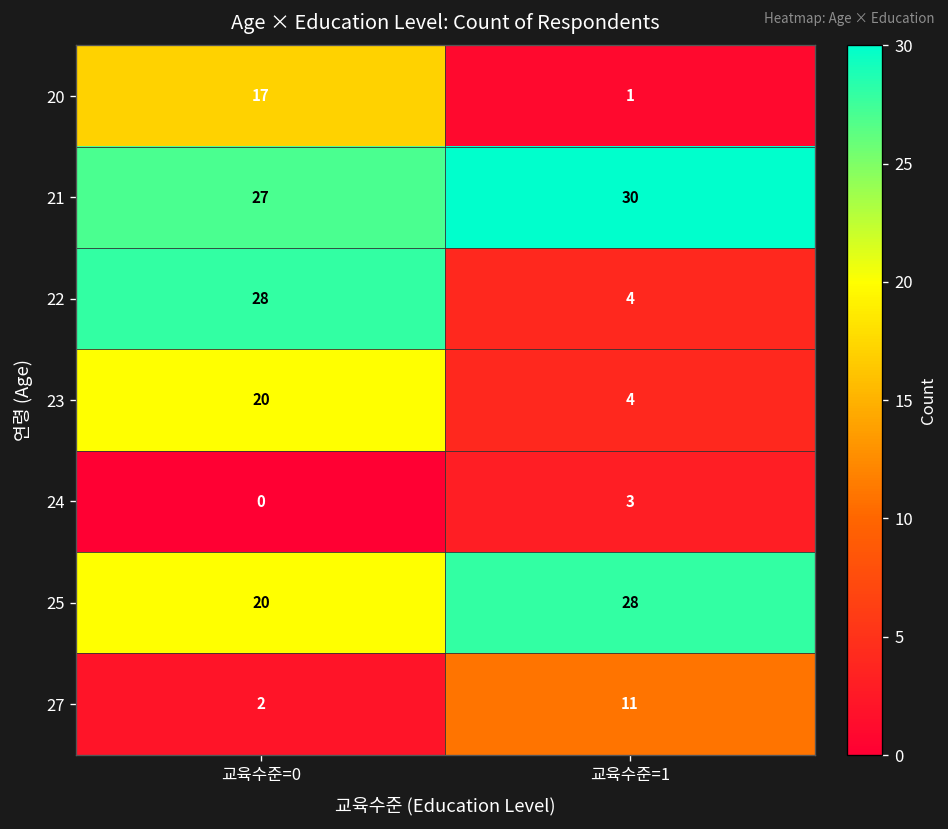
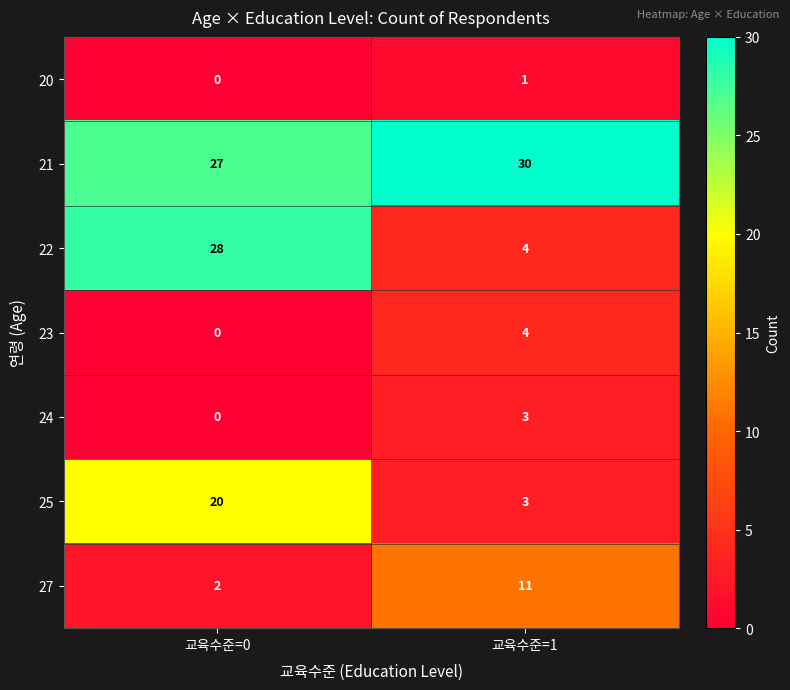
  {
    "20": {
-     "교육수준=0": 17,
+     "교육수준=0": 0,
      "교육수준=1": 1
    },
    "21": {
      "교육수준=0": 27,
      "교육수준=1": 30
    },
    "22": {
      "교육수준=0": 28,
      "교육수준=1": 4
    },
    "23": {
-     "교육수준=0": 20,
+     "교육수준=0": 0,
      "교육수준=1": 4
    },
    "24": {
      "교육수준=0": 0,
      "교육수준=1": 3
    },
    "25": {
      "교육수준=0": 20,
-     "교육수준=1": 28
+     "교육수준=1": 3
    },
    "27": {
      "교육수준=0": 2,
      "교육수준=1": 11
    }
  }
